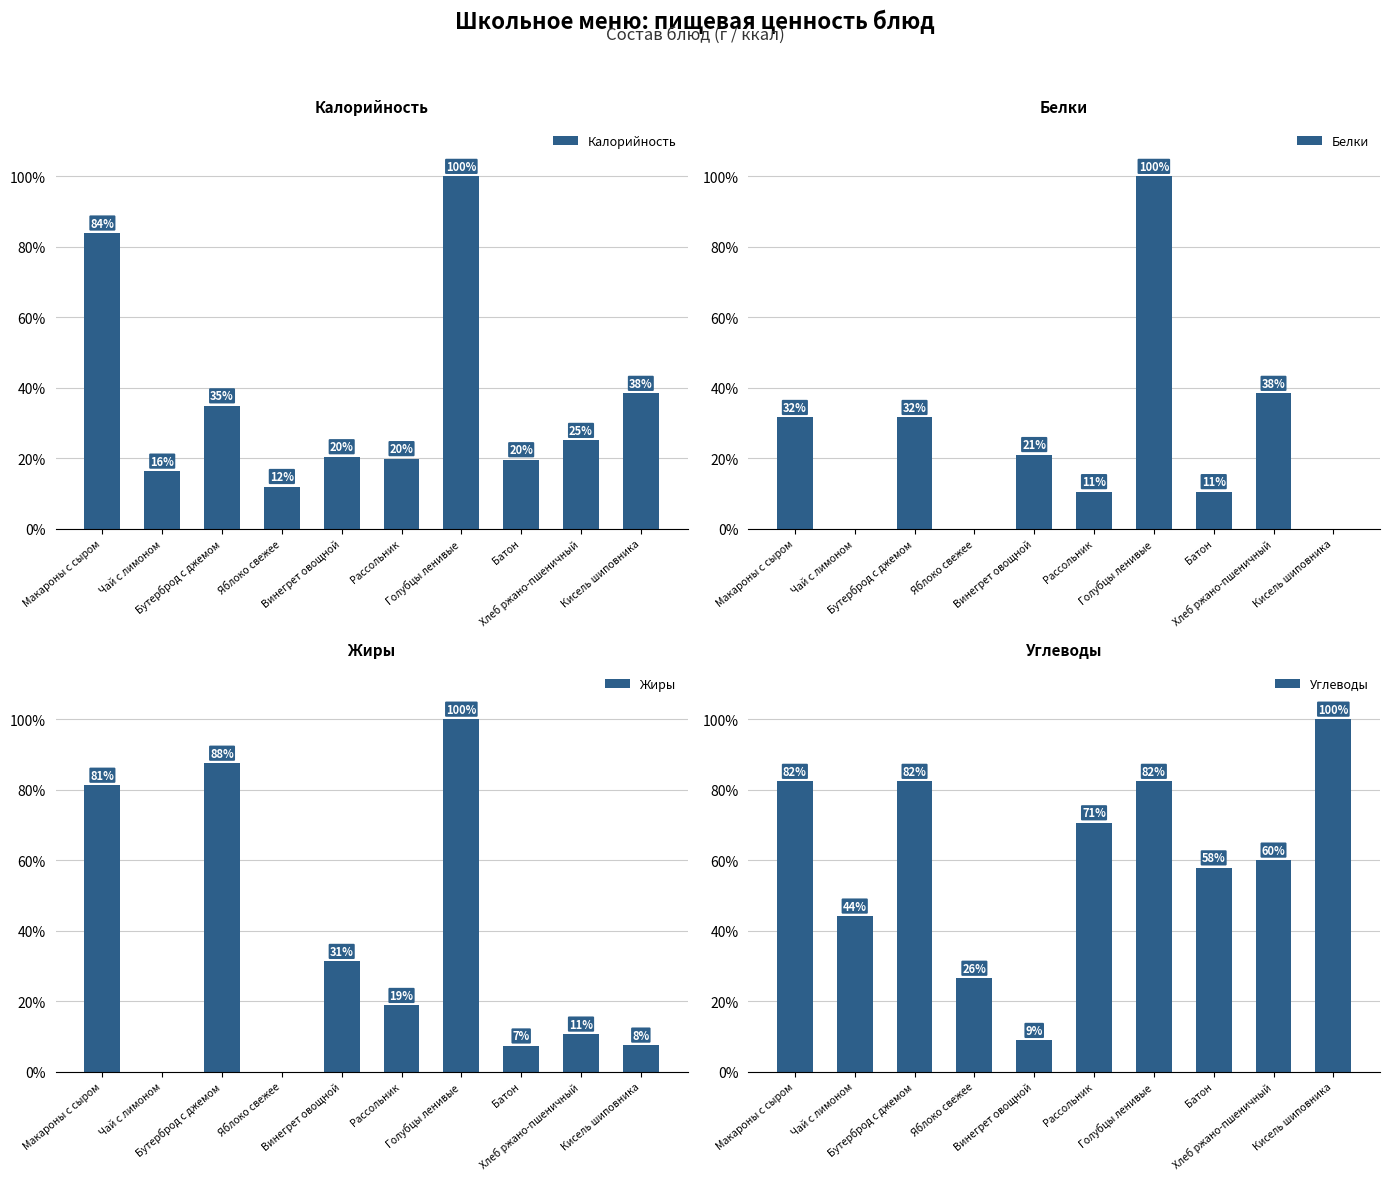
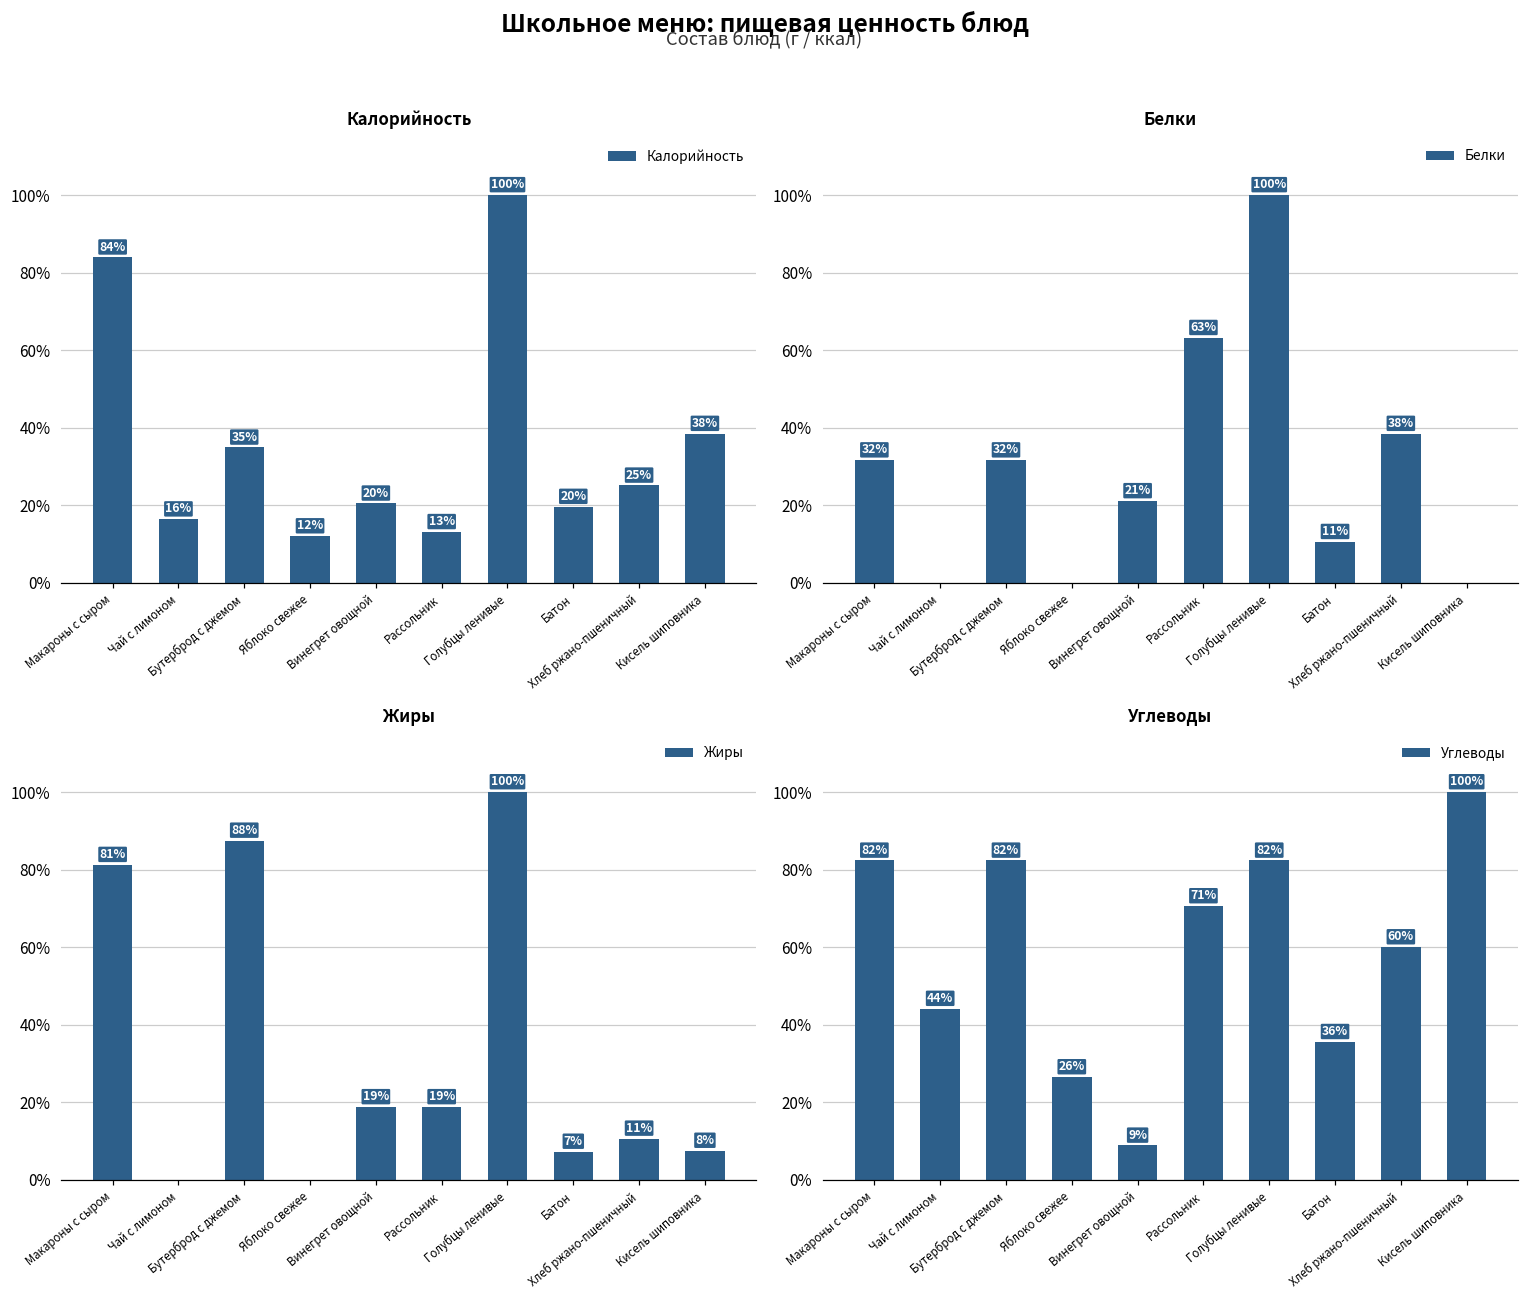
  {
    "Калорийность": {
-     "Рассольник": "20%"
+     "Рассольник": "13%"
    },
    "Белки": {
-     "Рассольник": "11%"
+     "Рассольник": "63%"
    },
    "Жиры": {
-     "Винегрет овощной": "31%"
+     "Винегрет овощной": "19%"
    },
    "Углеводы": {
-     "Батон": "58%"
+     "Батон": "36%"
    }
  }
